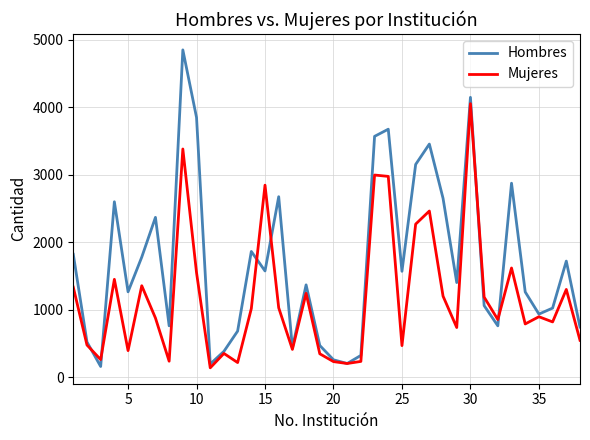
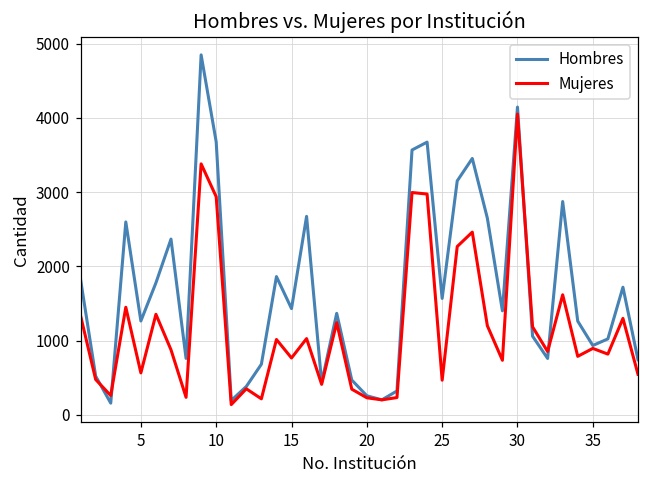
  {
    "Hombres": {
      "5": 1300,
-     "10": 3800,
-     "15": 1600,
+     "10": 3700,
+     "15": 1400,
      "25": 1600,
      "30": 4100,
      "35": 900
    },
    "Mujeres": {
-     "5": 400,
-     "10": 1500,
-     "15": 2800,
+     "5": 600,
+     "10": 2900,
+     "15": 800,
      "25": 500,
      "30": 4100,
      "35": 900
    }
  }
